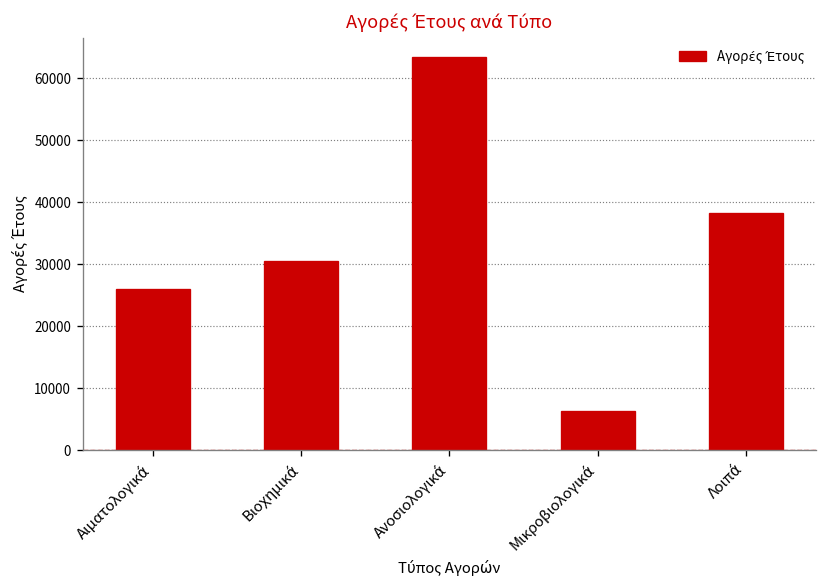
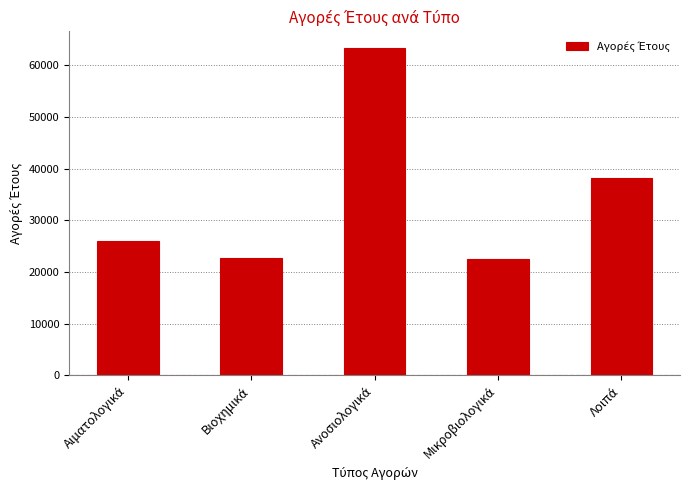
  {
    "Αιματολογικά": 26000,
-   "Βιοχημικά": 30000,
+   "Βιοχημικά": 23000,
    "Ανοσιολογικά": 63000,
-   "Μικροβιολογικά": 6000,
+   "Μικροβιολογικά": 23000,
    "Λοιπά": 38000
  }
